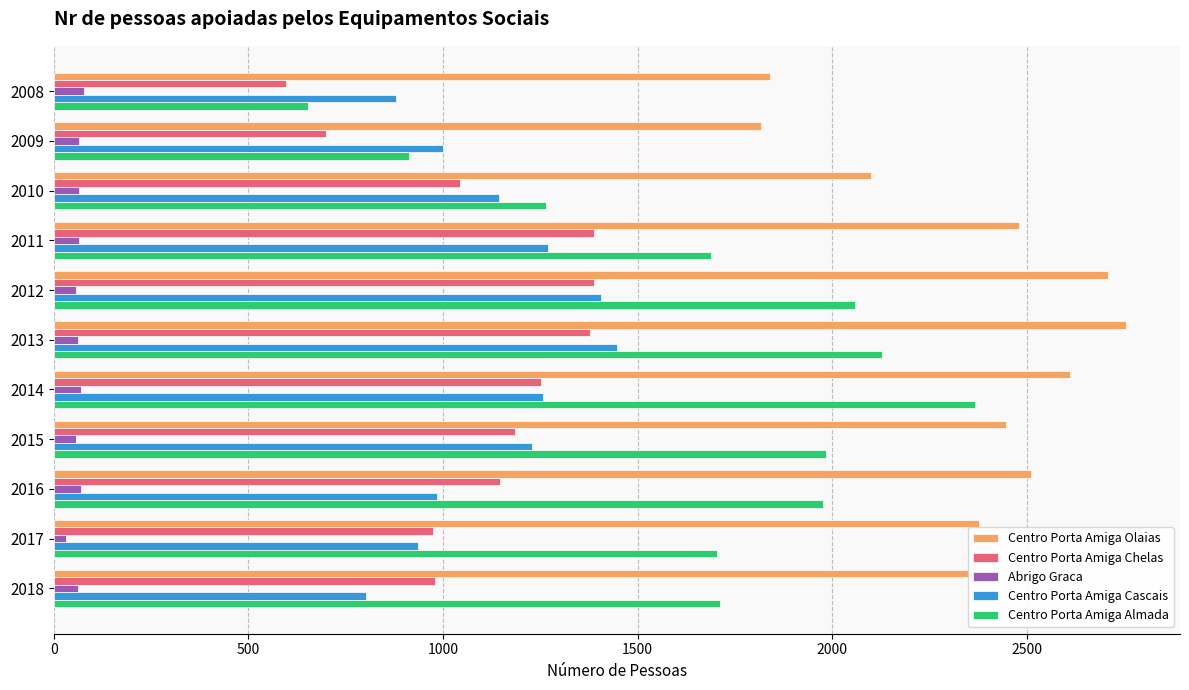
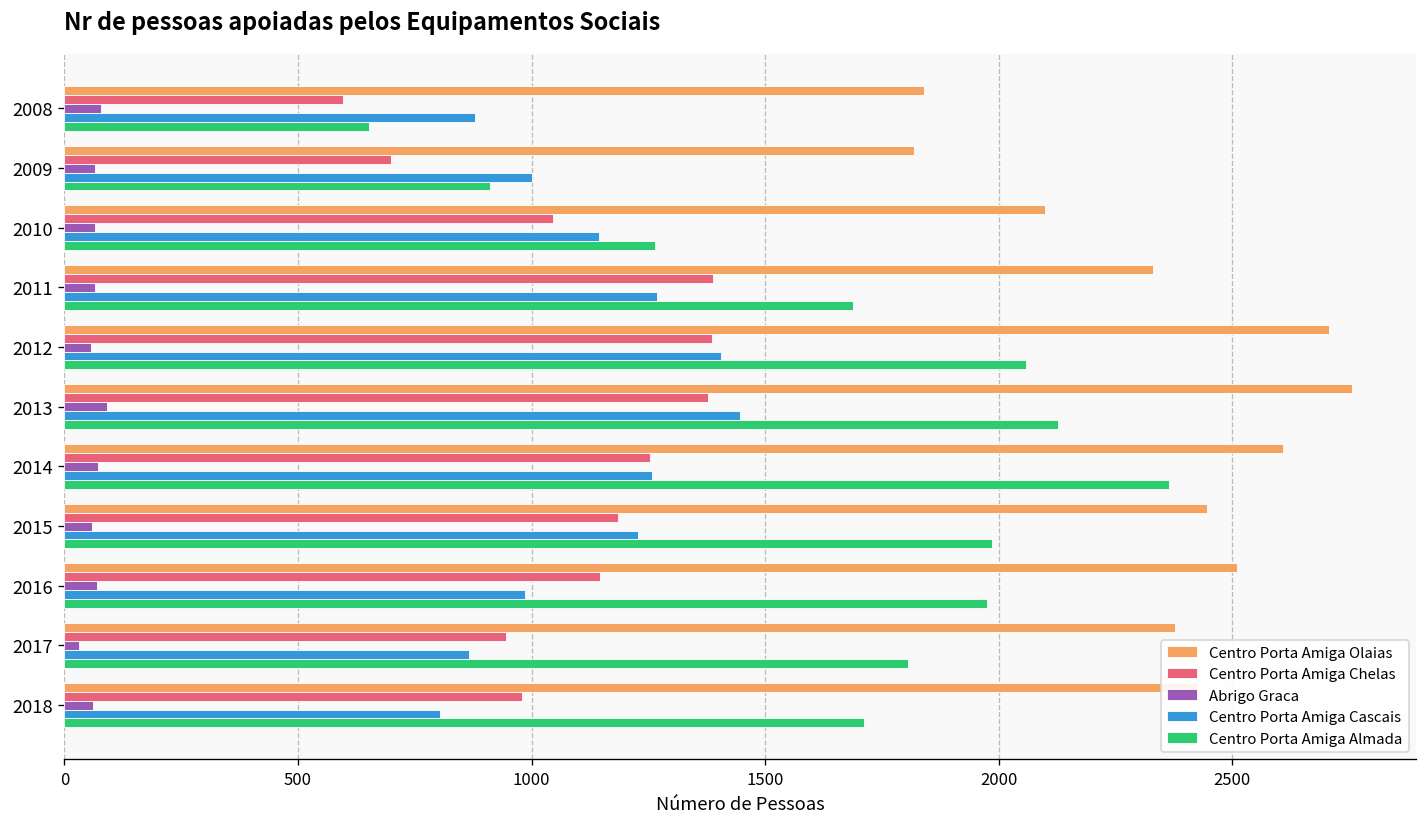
  {
    "Centro Porta Amiga Olaias": {
      "2008": 1840,
      "2009": 1820,
      "2010": 2100,
-     "2011": 2480,
+     "2011": 2330,
      "2012": 2710,
      "2013": 2760,
      "2014": 2610,
      "2015": 2450,
      "2016": 2510,
      "2017": 2380
    },
    "Centro Porta Amiga Chelas": {
      "2008": 600,
      "2009": 700,
      "2010": 1050,
      "2011": 1390,
      "2012": 1390,
      "2013": 1380,
      "2014": 1250,
      "2015": 1190,
      "2016": 1150,
-     "2017": 970,
+     "2017": 950,
      "2018": 980
    },
    "Abrigo Graca": {
      "2008": 80,
      "2009": 70,
      "2010": 70,
      "2011": 70,
      "2012": 60,
-     "2013": 60,
+     "2013": 90,
      "2014": 70,
      "2015": 60,
      "2016": 70,
      "2017": 30,
      "2018": 60
    },
    "Centro Porta Amiga Cascais": {
      "2008": 880,
      "2009": 1000,
      "2010": 1140,
      "2011": 1270,
      "2012": 1410,
      "2013": 1450,
      "2014": 1260,
      "2015": 1230,
      "2016": 990,
-     "2017": 940,
+     "2017": 870,
      "2018": 800
    },
    "Centro Porta Amiga Almada": {
      "2008": 650,
      "2009": 910,
      "2010": 1270,
      "2011": 1690,
      "2012": 2060,
      "2013": 2130,
      "2014": 2370,
      "2015": 1990,
      "2016": 1980,
-     "2017": 1700,
+     "2017": 1810,
      "2018": 1710
    }
  }
